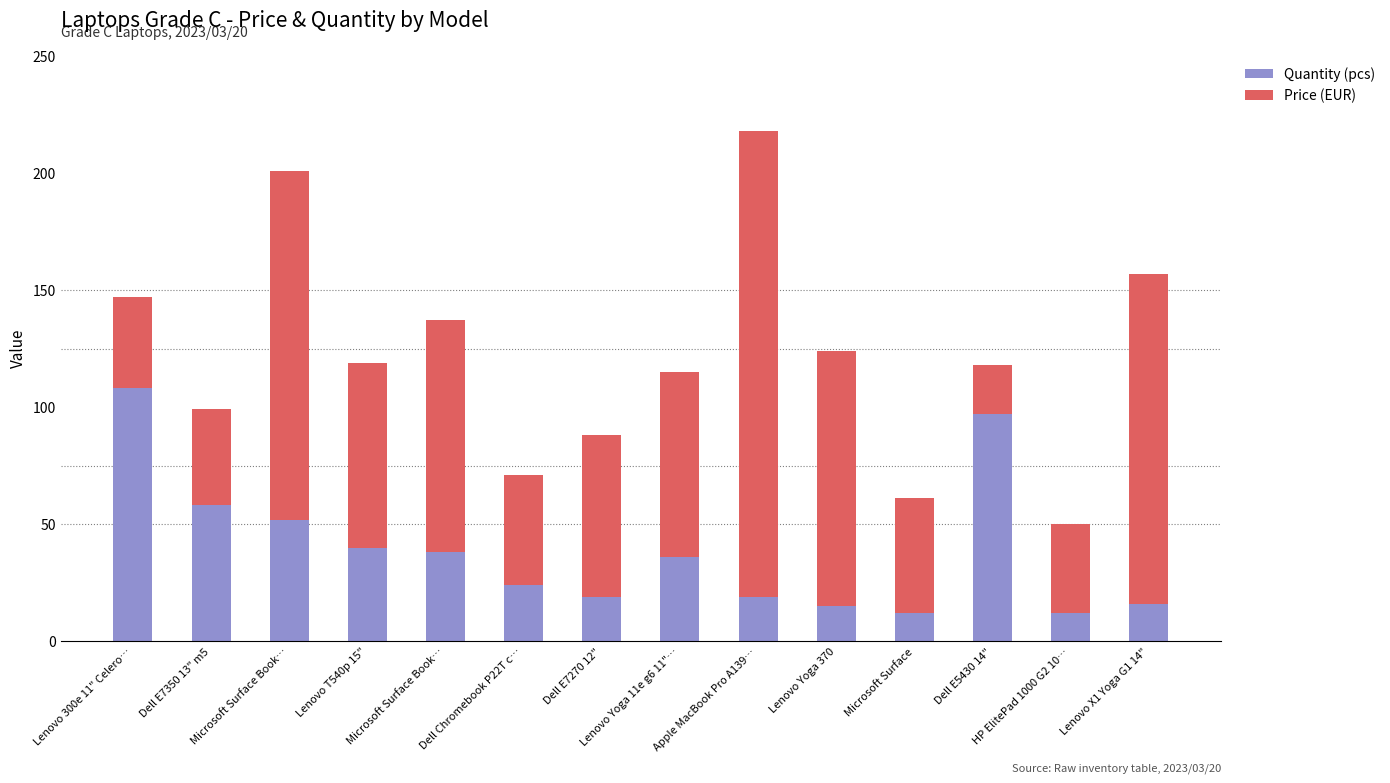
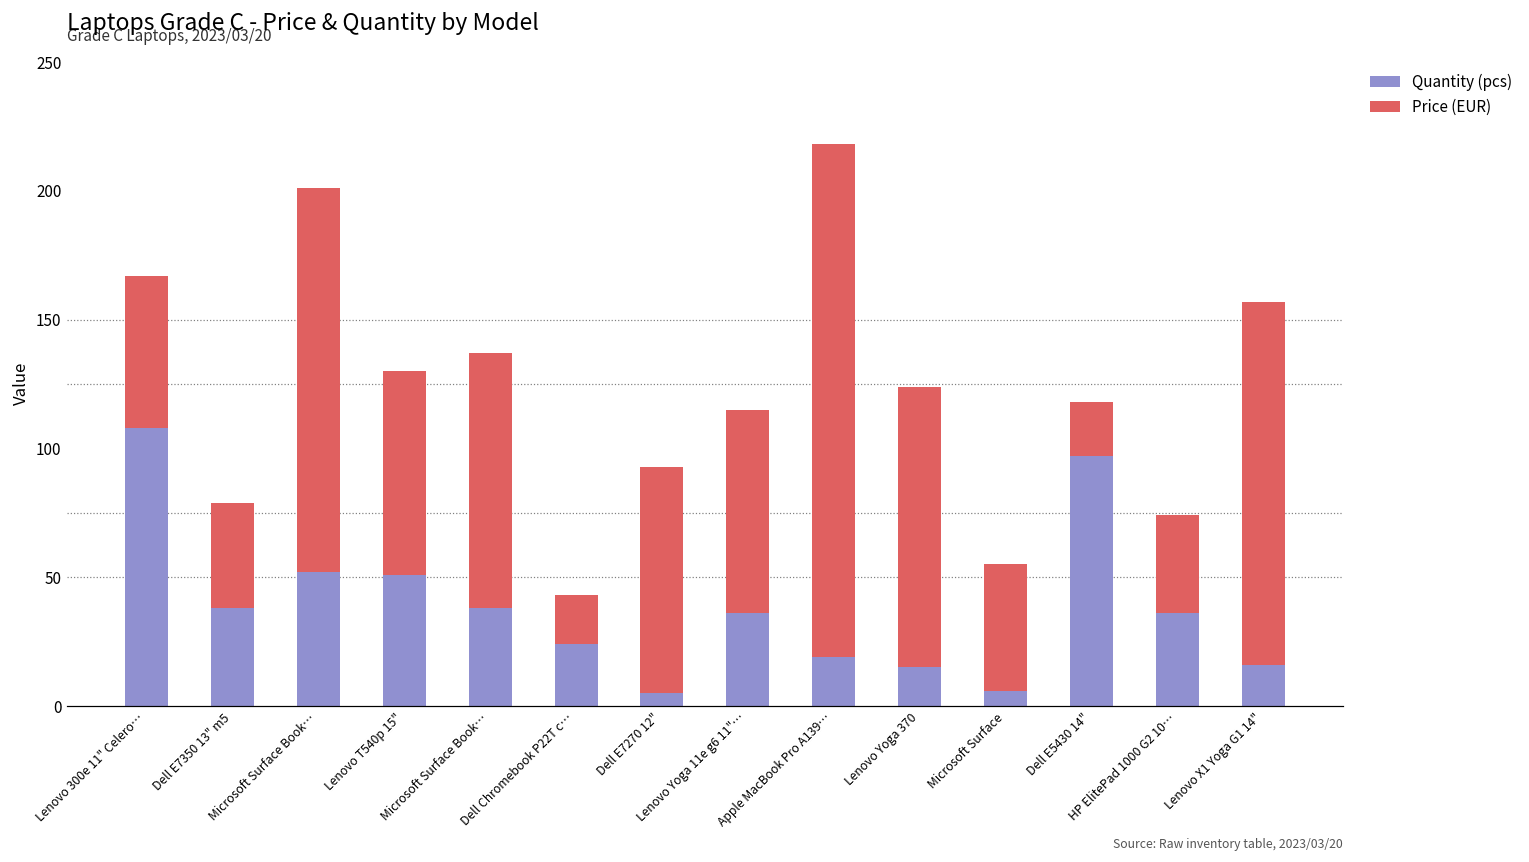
  {
    "Quantity (pcs)": {
      "Lenovo 300e 11\" Celero…": 108,
-     "Dell E7350 13\" m5": 58,
-     "Lenovo T540p 15\"": 40,
+     "Dell E7350 13\" m5": 38,
+     "Lenovo T540p 15\"": 51,
      "Dell Chromebook P22T c…": 24,
-     "Dell E7270 12\"": 19,
+     "Dell E7270 12\"": 5,
      "Lenovo Yoga 11e g6 11\"…": 36,
      "Apple MacBook Pro A139…": 19,
      "Lenovo Yoga 370": 15,
-     "Microsoft Surface": 12,
+     "Microsoft Surface": 6,
      "Dell E5430 14\"": 97,
-     "HP ElitePad 1000 G2 10…": 12,
+     "HP ElitePad 1000 G2 10…": 36,
      "Lenovo X1 Yoga G1 14\"": 16
    },
    "Price (EUR)": {
-     "Lenovo 300e 11\" Celero…": 39,
+     "Lenovo 300e 11\" Celero…": 59,
      "Dell E7350 13\" m5": 41,
      "Lenovo T540p 15\"": 79,
-     "Dell Chromebook P22T c…": 47,
-     "Dell E7270 12\"": 69,
+     "Dell Chromebook P22T c…": 19,
+     "Dell E7270 12\"": 88,
      "Lenovo Yoga 11e g6 11\"…": 79,
      "Apple MacBook Pro A139…": 199,
      "Lenovo Yoga 370": 109,
      "Microsoft Surface": 49,
      "Dell E5430 14\"": 21,
      "HP ElitePad 1000 G2 10…": 38,
      "Lenovo X1 Yoga G1 14\"": 141
    }
  }
